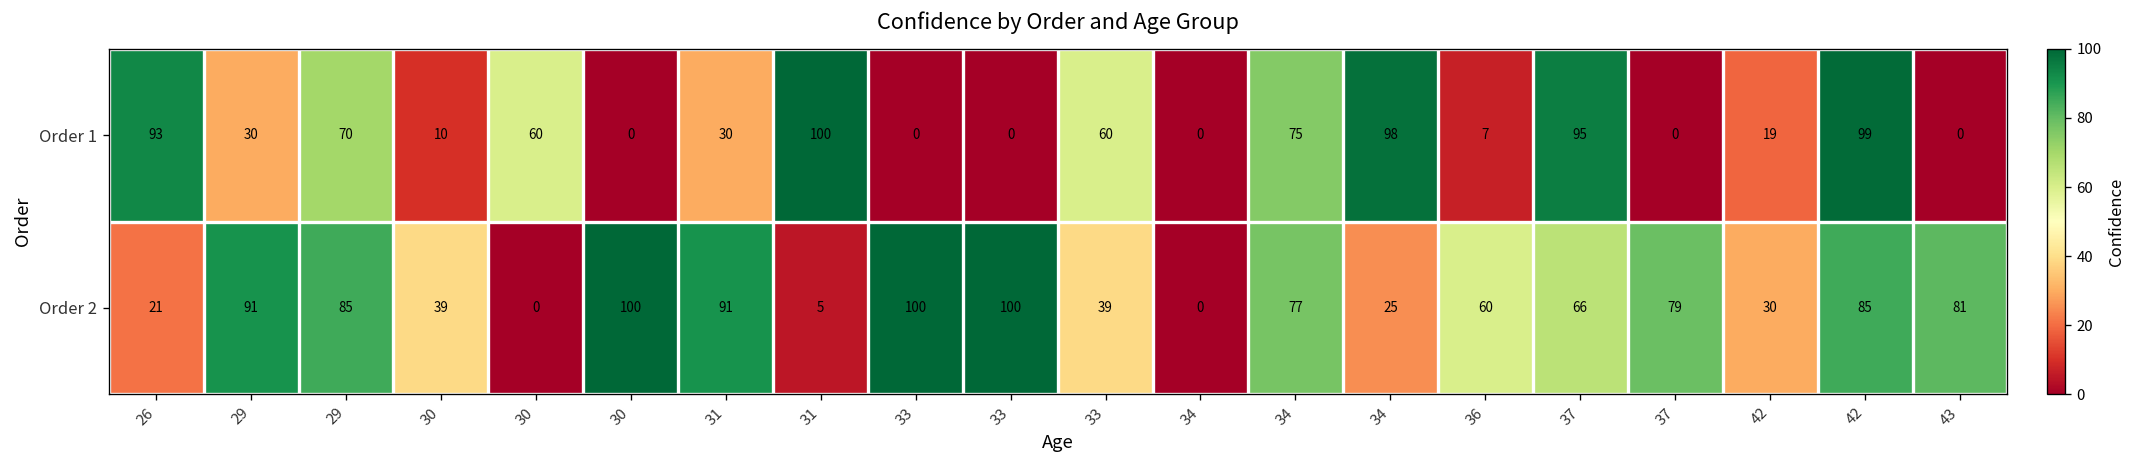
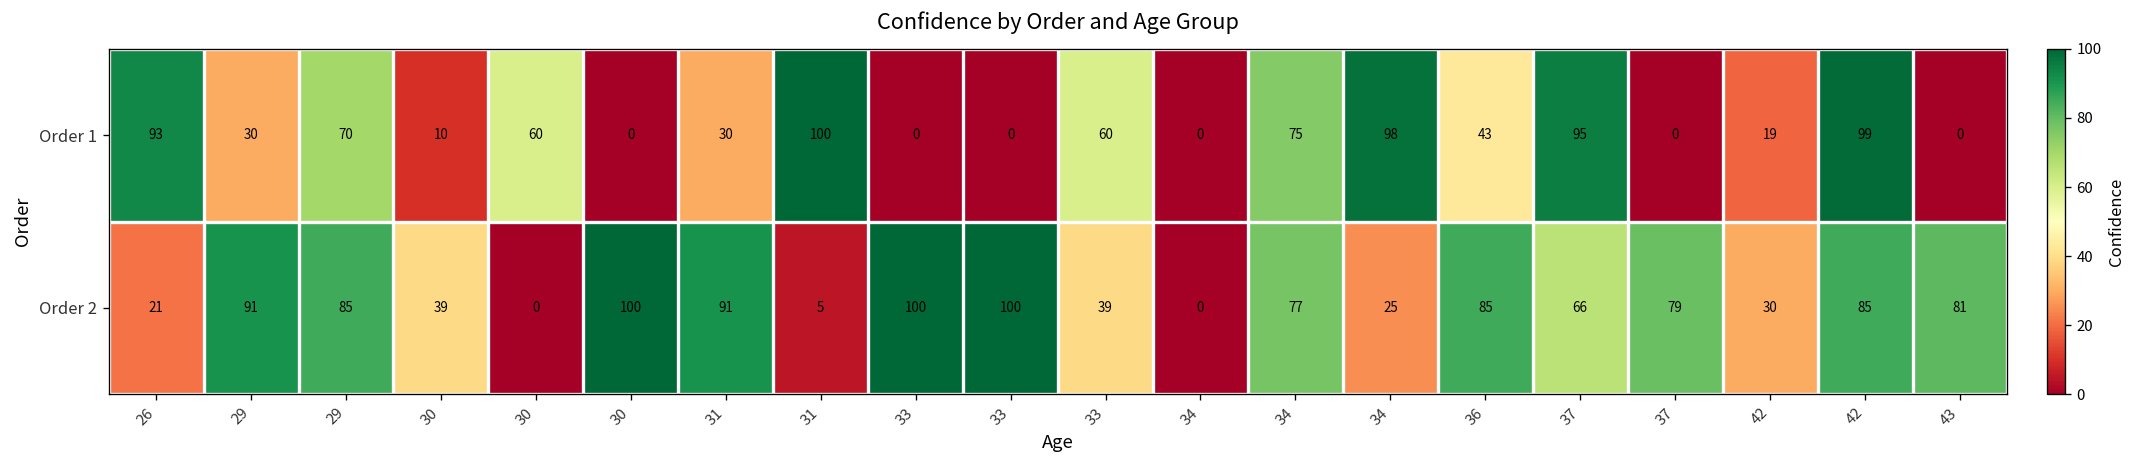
  {
    "Order 1": {
      "26": 93,
-     "36": 7,
+     "36": 43,
      "43": 0
    },
    "Order 2": {
      "26": 21,
-     "36": 60,
+     "36": 85,
      "43": 81
    }
  }
